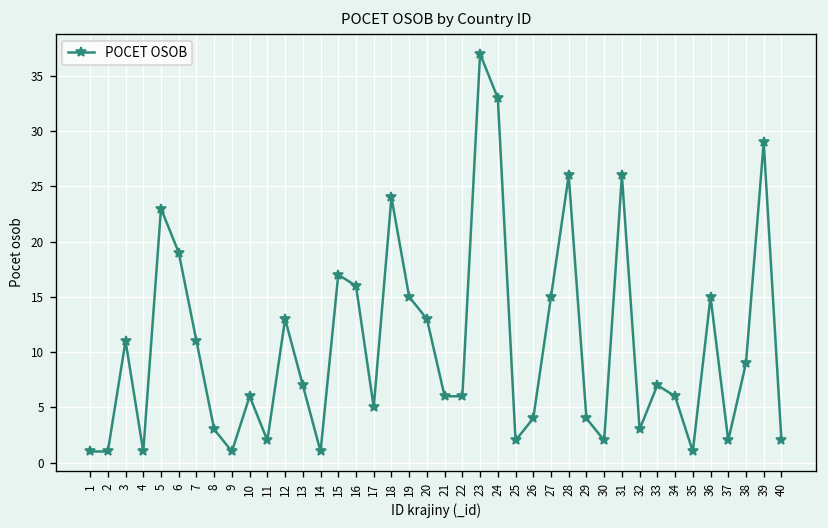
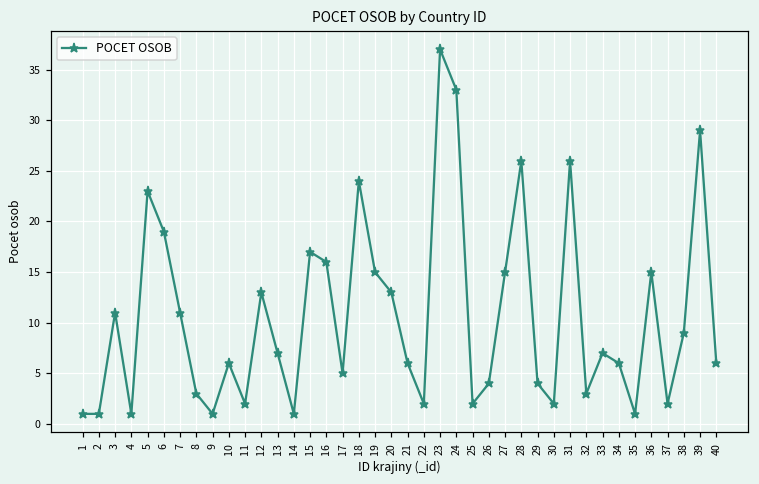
  {
    "1": 1,
    "2": 1,
    "3": 11,
    "4": 1,
    "5": 23,
    "6": 19,
    "7": 11,
    "8": 3,
    "9": 1,
    "10": 6,
    "11": 2,
    "12": 13,
    "13": 7,
    "14": 1,
    "15": 17,
    "16": 16,
    "17": 5,
    "18": 24,
    "19": 15,
    "20": 13,
    "21": 6,
-   "22": 6,
+   "22": 2,
    "23": 37,
    "24": 33,
    "25": 2,
    "26": 4,
    "27": 15,
    "28": 26,
    "29": 4,
    "30": 2,
    "31": 26,
    "32": 3,
    "33": 7,
    "34": 6,
    "35": 1,
    "36": 15,
    "37": 2,
    "38": 9,
    "39": 29,
-   "40": 2
+   "40": 6
  }
